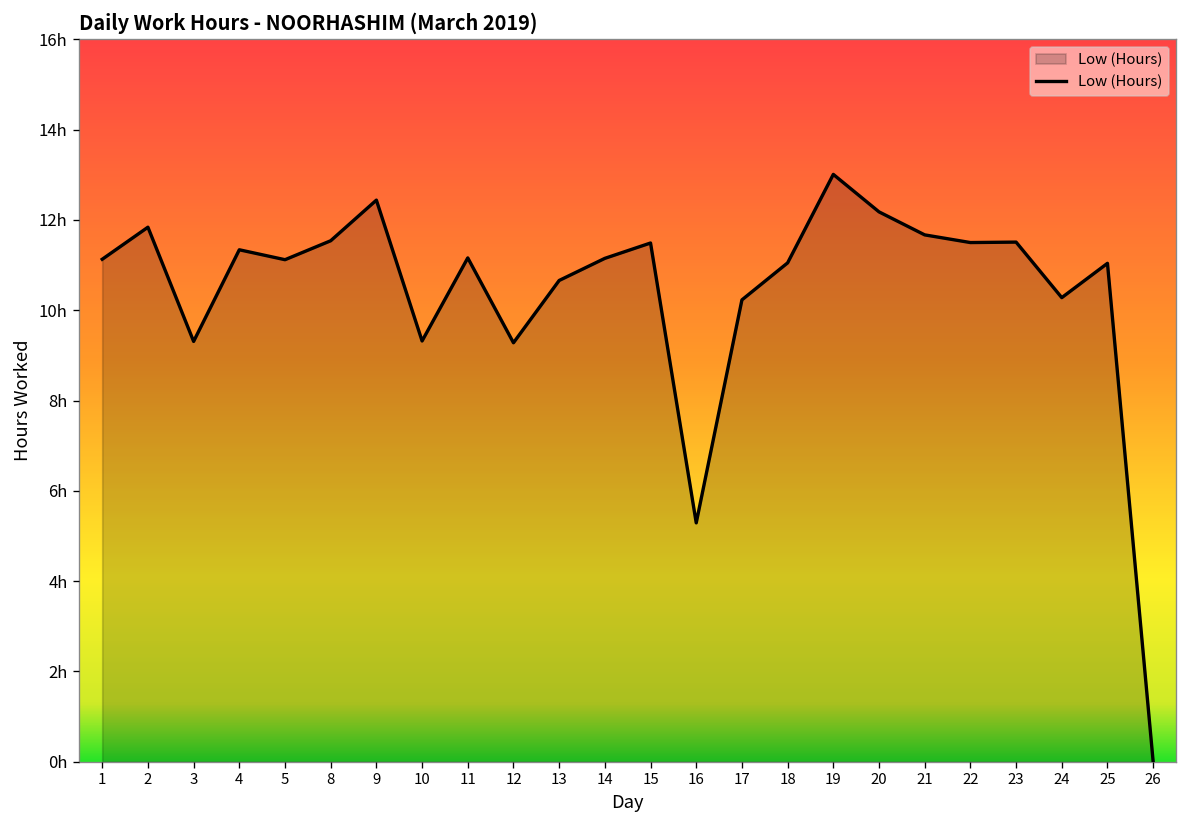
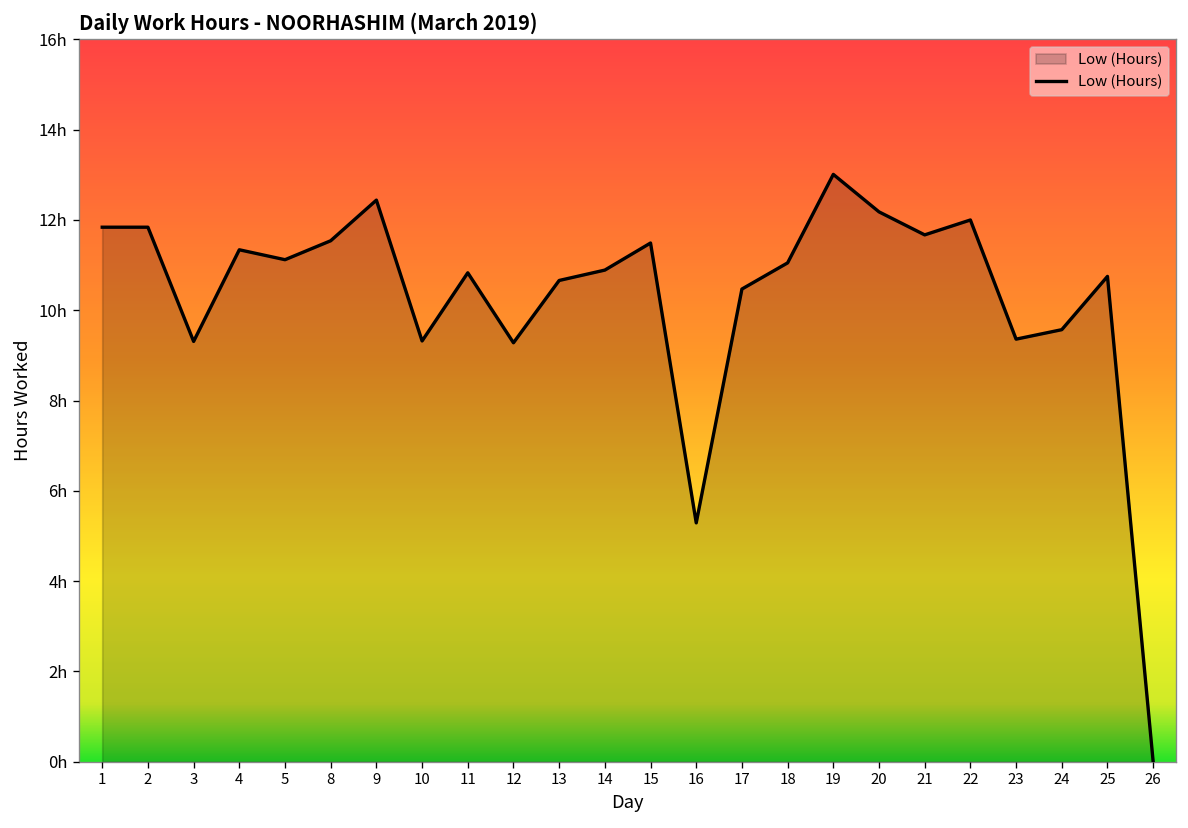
  {
-   "1": "11.1h",
+   "1": "11.8h",
    "2": "11.8h",
    "3": "9.3h",
    "4": "11.3h",
    "5": "11.1h",
    "8": "11.5h",
    "9": "12.4h",
    "10": "9.3h",
-   "11": "11.2h",
+   "11": "10.8h",
    "12": "9.3h",
    "13": "10.7h",
-   "14": "11.2h",
+   "14": "10.9h",
    "15": "11.5h",
    "16": "5.3h",
-   "17": "10.2h",
+   "17": "10.5h",
    "18": "11.1h",
    "19": "13.0h",
    "20": "12.2h",
    "21": "11.7h",
-   "22": "11.5h",
-   "23": "11.5h",
-   "24": "10.3h",
-   "25": "11.0h",
+   "22": "12.0h",
+   "23": "9.4h",
+   "24": "9.6h",
+   "25": "10.8h",
    "26": "0.0h"
  }
